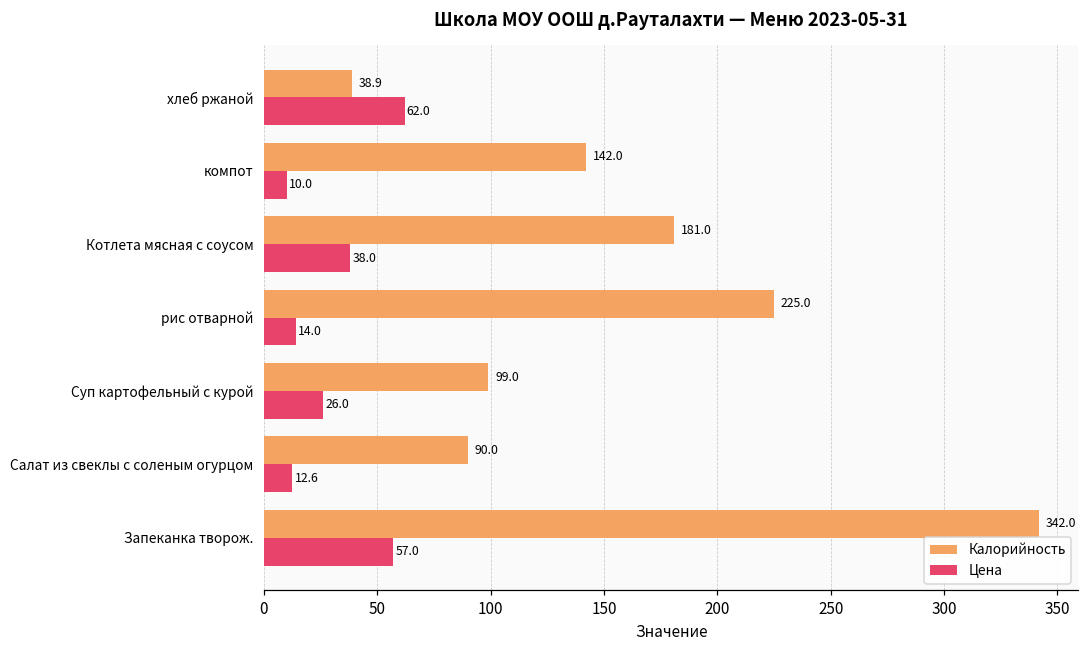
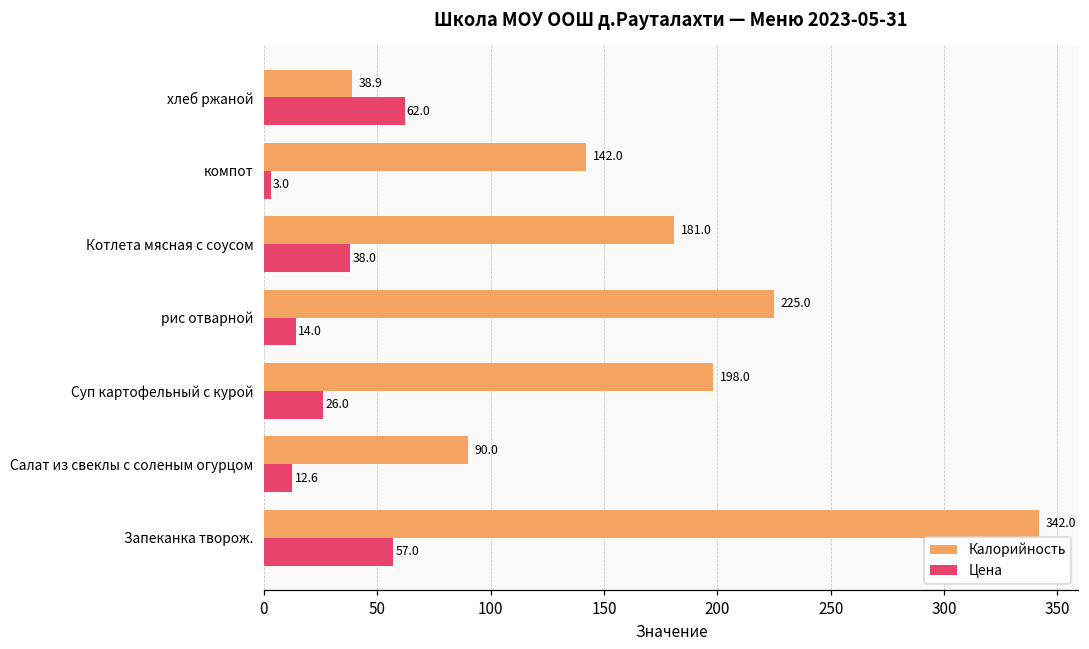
  {
    "Калорийность": {
      "хлеб ржаной": 38.9,
      "компот": 142.0,
      "Котлета мясная с соусом": 181.0,
      "рис отварной": 225.0,
-     "Суп картофельный с курой": 99.0,
+     "Суп картофельный с курой": 198.0,
      "Салат из свеклы с соленым огурцом": 90.0,
      "Запеканка творож.": 342.0
    },
    "Цена": {
      "хлеб ржаной": 62.0,
-     "компот": 10.0,
+     "компот": 3.0,
      "Котлета мясная с соусом": 38.0,
      "рис отварной": 14.0,
      "Суп картофельный с курой": 26.0,
      "Салат из свеклы с соленым огурцом": 12.6,
      "Запеканка творож.": 57.0
    }
  }
